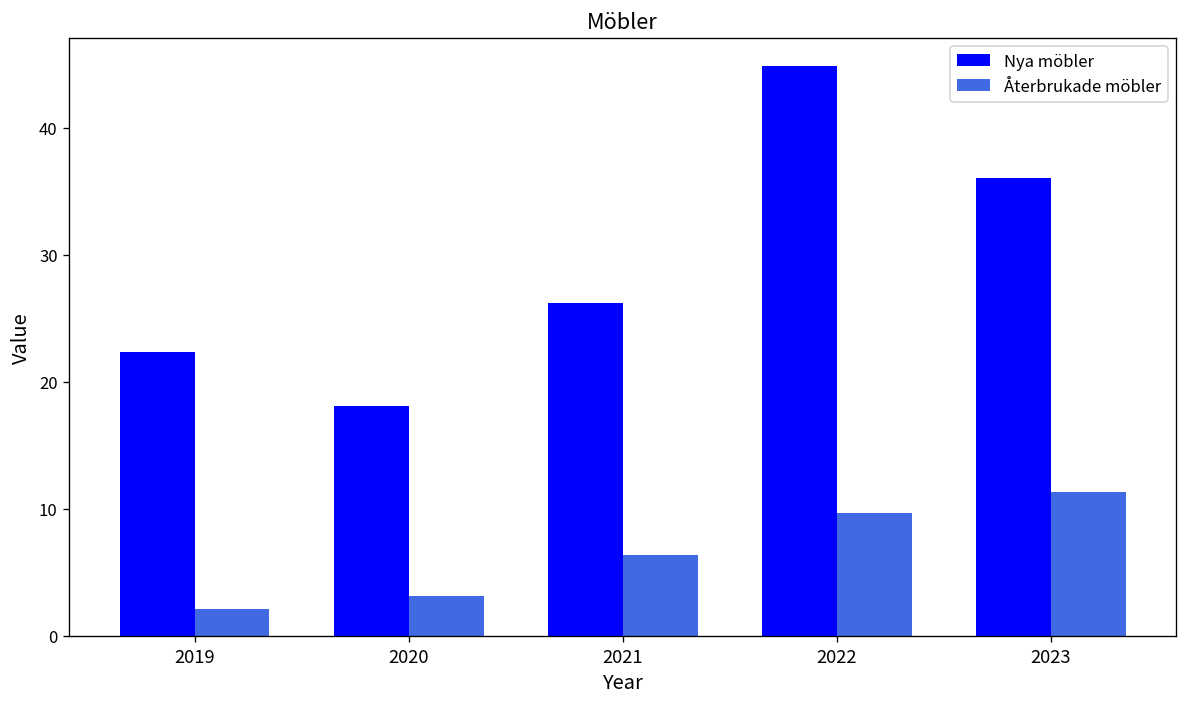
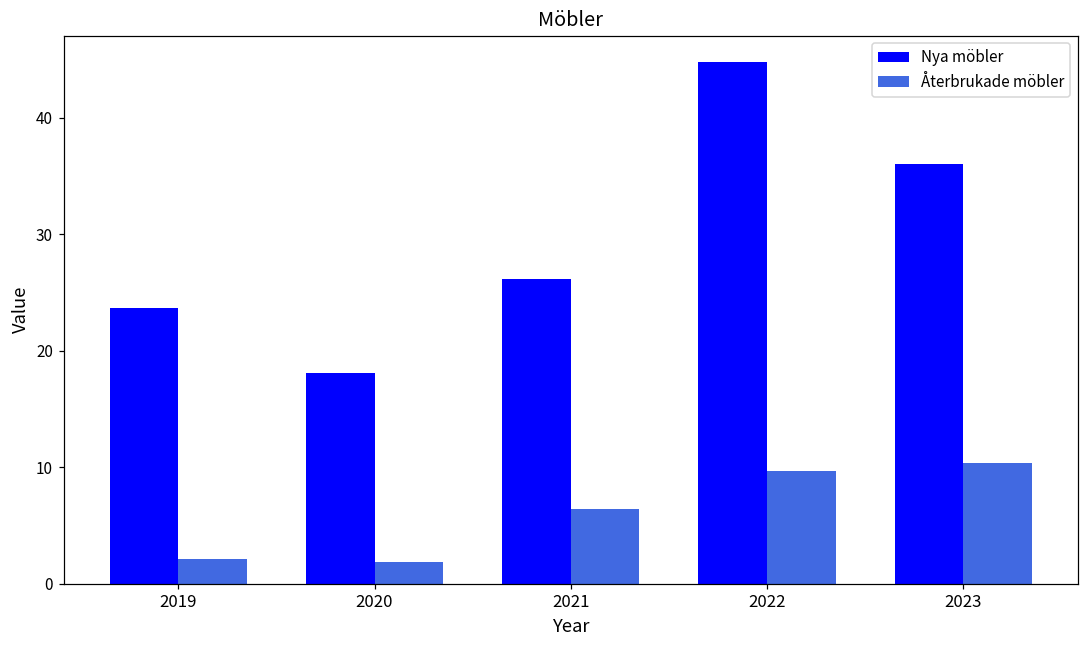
  {
    "Nya möbler": {
-     "2019": 22.3,
+     "2019": 23.7,
      "2020": 18.1,
      "2021": 26.2,
      "2022": 44.8,
      "2023": 36.0
    },
    "Återbrukade möbler": {
      "2019": 2.1,
-     "2020": 3.1,
+     "2020": 1.9,
      "2021": 6.4,
      "2022": 9.7,
-     "2023": 11.4
+     "2023": 10.3
    }
  }
